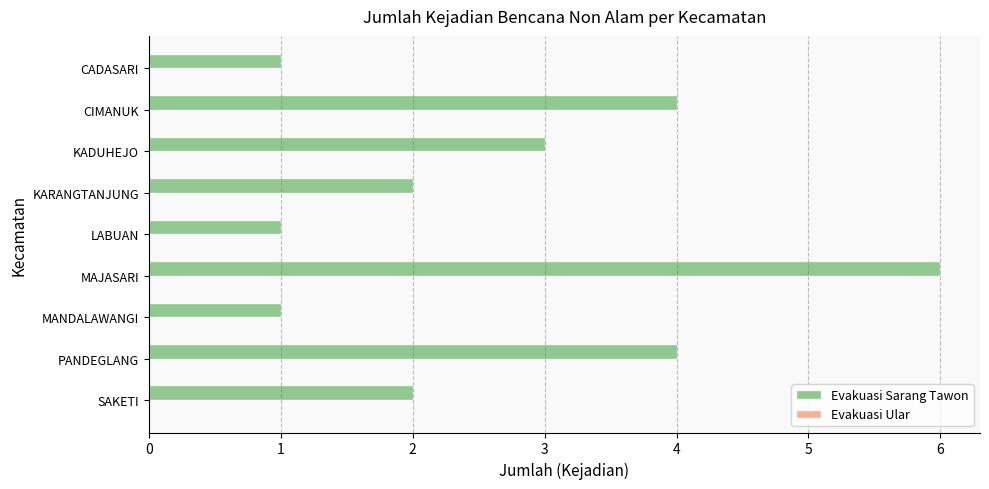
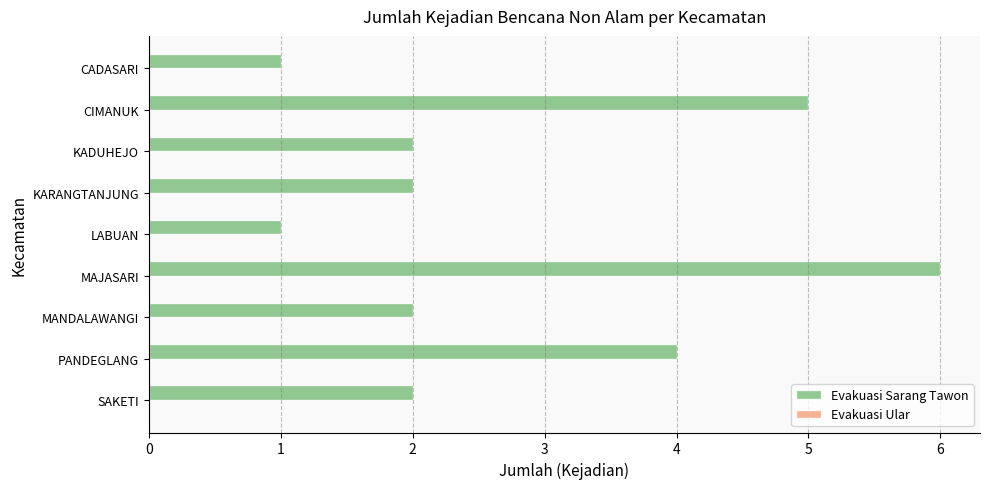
  {
    "Evakuasi Sarang Tawon": {
      "CADASARI": 1,
-     "CIMANUK": 4,
-     "KADUHEJO": 3,
+     "CIMANUK": 5,
+     "KADUHEJO": 2,
      "KARANGTANJUNG": 2,
      "LABUAN": 1,
      "MAJASARI": 6,
-     "MANDALAWANGI": 1,
+     "MANDALAWANGI": 2,
      "PANDEGLANG": 4,
      "SAKETI": 2
    },
    "Evakuasi Ular": {
      "CADASARI": 0,
      "CIMANUK": 0,
      "KADUHEJO": 0,
      "KARANGTANJUNG": 0,
      "LABUAN": 0,
      "MAJASARI": 0,
      "MANDALAWANGI": 0,
      "PANDEGLANG": 0,
      "SAKETI": 0
    }
  }
